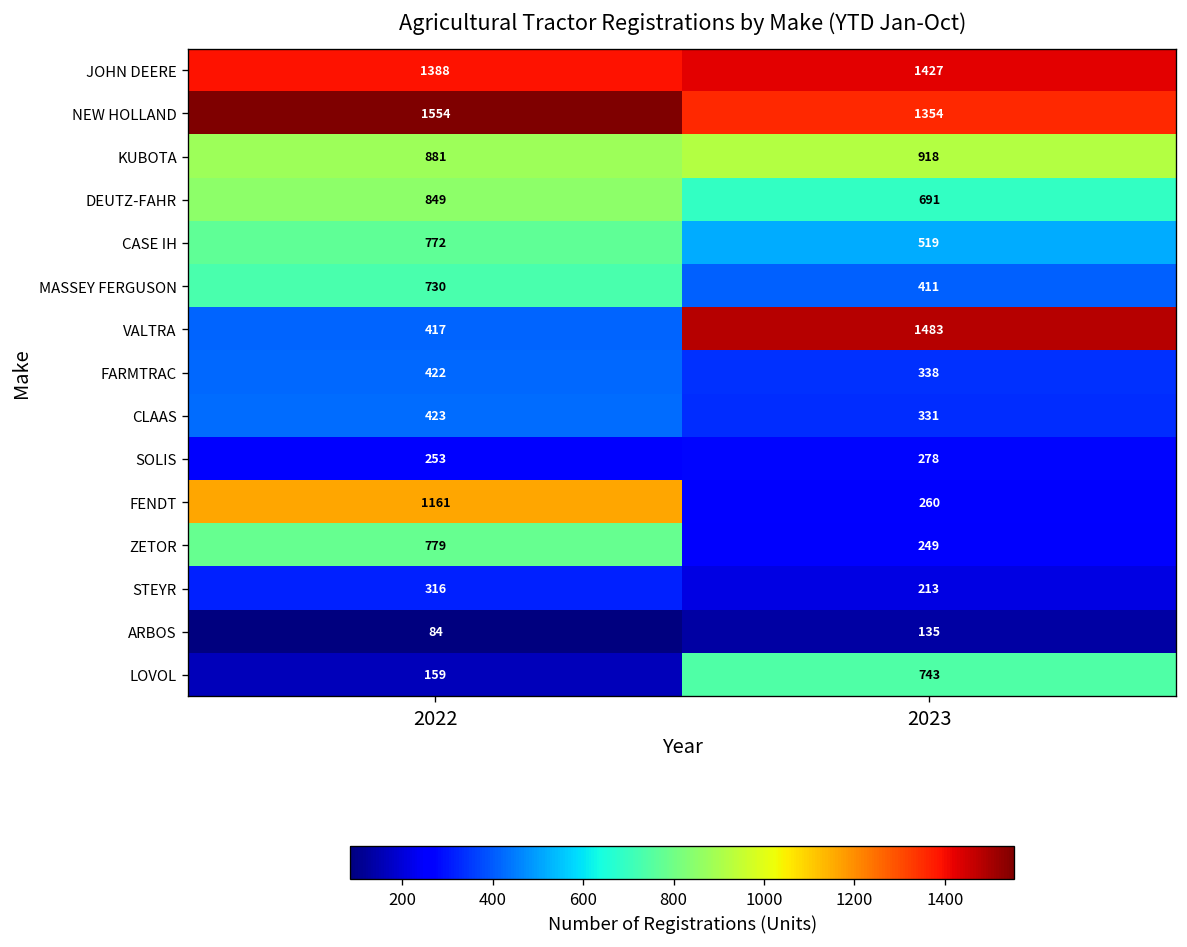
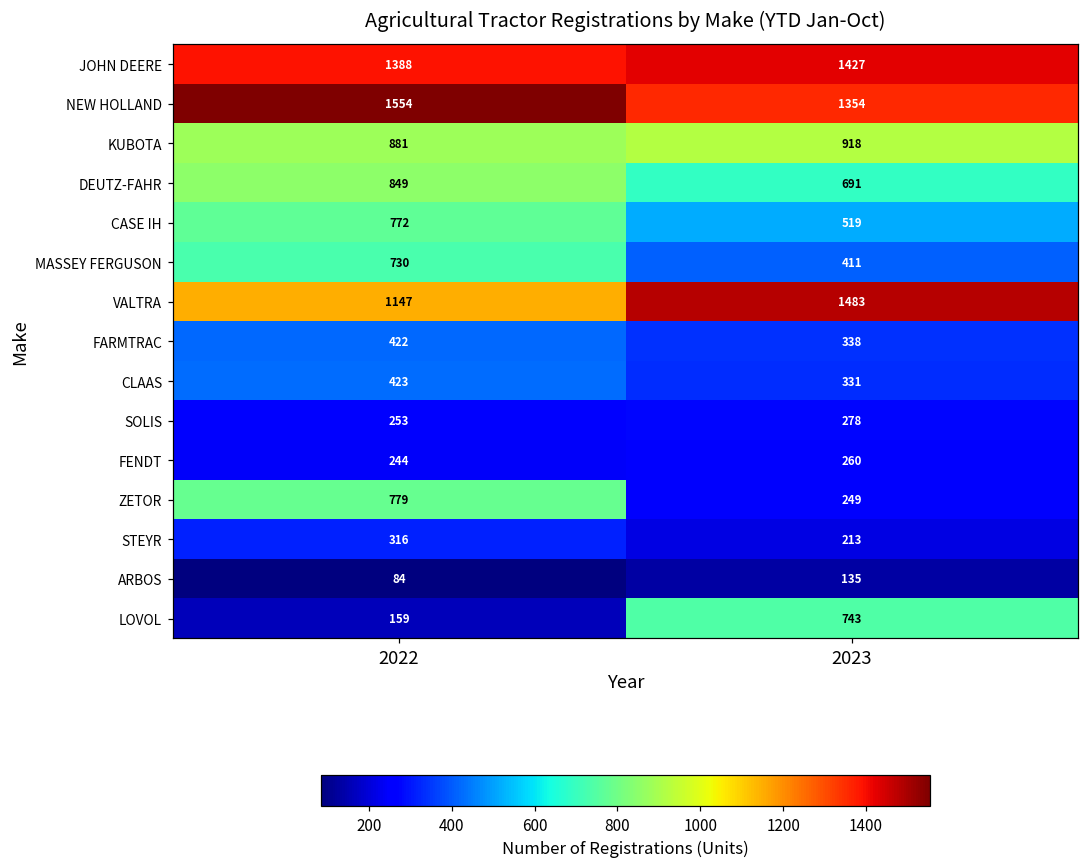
  {
    "JOHN DEERE": {
      "2022": 1388,
      "2023": 1427
    },
    "NEW HOLLAND": {
      "2022": 1554,
      "2023": 1354
    },
    "KUBOTA": {
      "2022": 881,
      "2023": 918
    },
    "DEUTZ-FAHR": {
      "2022": 849,
      "2023": 691
    },
    "CASE IH": {
      "2022": 772,
      "2023": 519
    },
    "MASSEY FERGUSON": {
      "2022": 730,
      "2023": 411
    },
    "VALTRA": {
-     "2022": 417,
+     "2022": 1147,
      "2023": 1483
    },
    "FARMTRAC": {
      "2022": 422,
      "2023": 338
    },
    "CLAAS": {
      "2022": 423,
      "2023": 331
    },
    "SOLIS": {
      "2022": 253,
      "2023": 278
    },
    "FENDT": {
-     "2022": 1161,
+     "2022": 244,
      "2023": 260
    },
    "ZETOR": {
      "2022": 779,
      "2023": 249
    },
    "STEYR": {
      "2022": 316,
      "2023": 213
    },
    "ARBOS": {
      "2022": 84,
      "2023": 135
    },
    "LOVOL": {
      "2022": 159,
      "2023": 743
    }
  }
